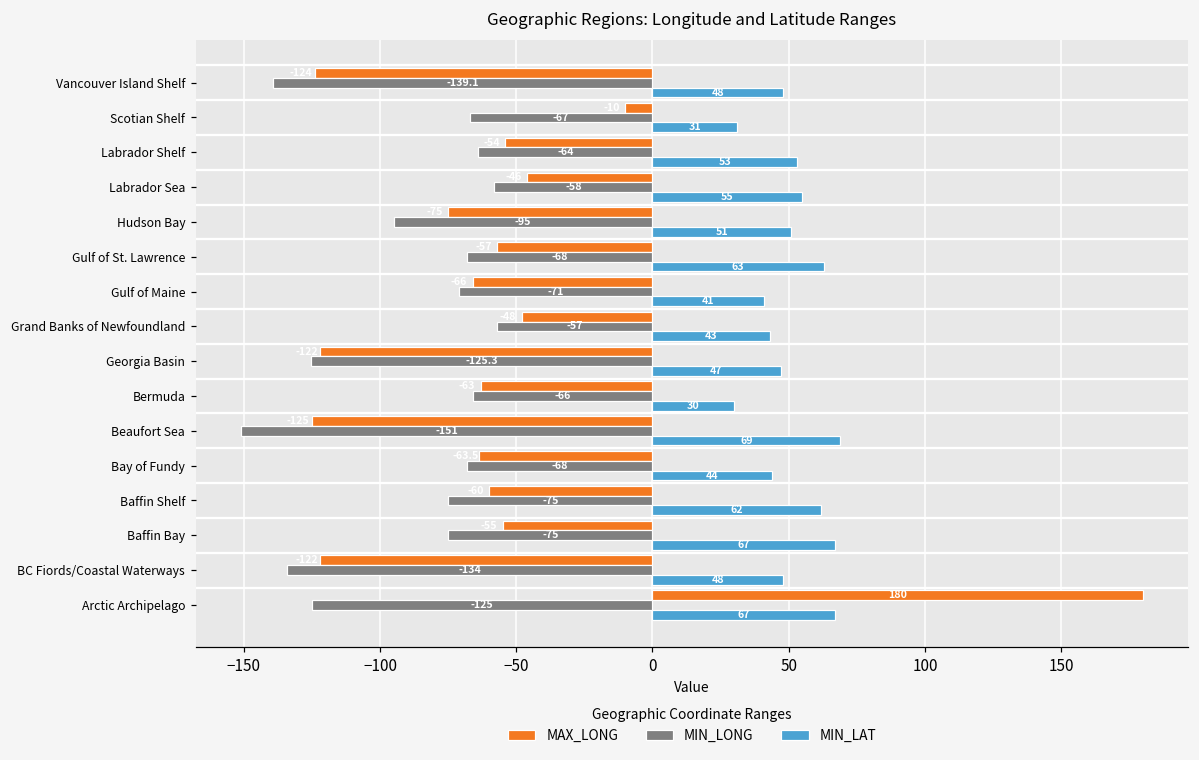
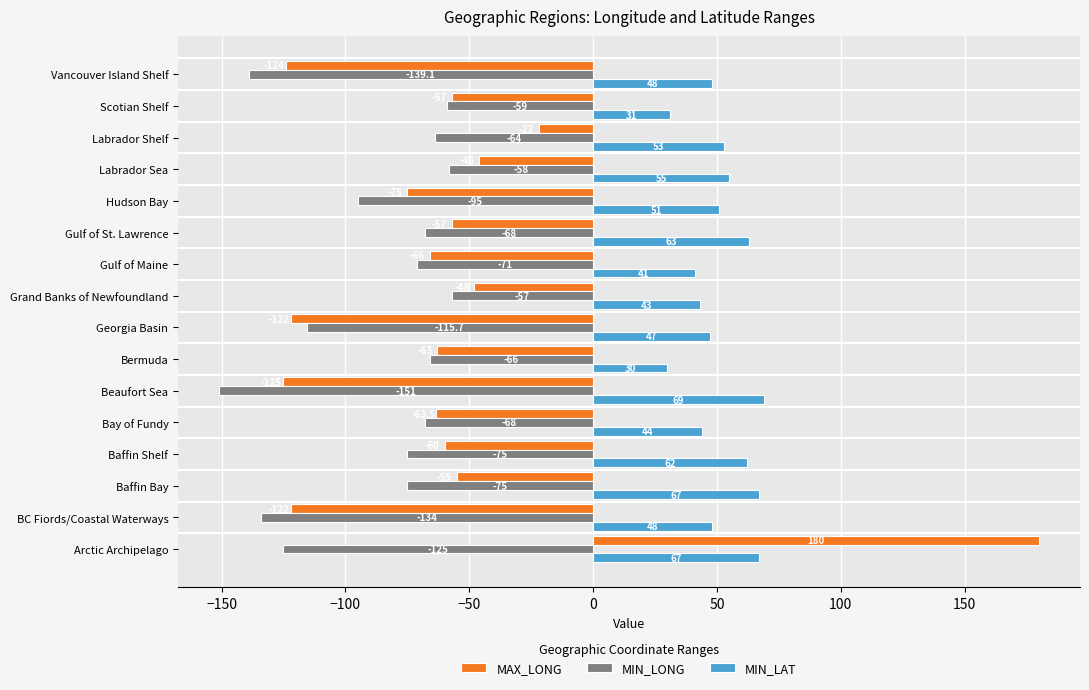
  {
    "MAX_LONG": {
      "Vancouver Island Shelf": -124,
-     "Scotian Shelf": -10,
-     "Labrador Shelf": -54,
+     "Scotian Shelf": -57,
+     "Labrador Shelf": -22,
      "Labrador Sea": -46,
      "Hudson Bay": -75,
      "Gulf of St. Lawrence": -57,
      "Gulf of Maine": -66,
      "Grand Banks of Newfoundland": -48,
      "Georgia Basin": -122,
      "Bermuda": -63,
      "Beaufort Sea": -125,
      "Bay of Fundy": -64,
      "Baffin Shelf": -60,
      "Baffin Bay": -55,
      "BC Fiords/Coastal Waterways": -122
    },
    "MIN_LONG": {
      "Vancouver Island Shelf": -139.1,
-     "Scotian Shelf": -67,
+     "Scotian Shelf": -59,
      "Labrador Shelf": -64,
      "Labrador Sea": -58,
      "Hudson Bay": -95,
      "Gulf of St. Lawrence": -68,
      "Gulf of Maine": -71,
      "Grand Banks of Newfoundland": -57,
-     "Georgia Basin": -125.3,
+     "Georgia Basin": -115.7,
      "Bermuda": -66,
      "Beaufort Sea": -151,
      "Bay of Fundy": -68,
      "Baffin Shelf": -75,
      "Baffin Bay": -75,
      "BC Fiords/Coastal Waterways": -134,
      "Arctic Archipelago": -125
    },
    "MIN_LAT": {
      "Vancouver Island Shelf": 48,
      "Scotian Shelf": 31,
      "Labrador Shelf": 53,
      "Labrador Sea": 55,
      "Hudson Bay": 51,
      "Gulf of St. Lawrence": 63,
      "Gulf of Maine": 41,
      "Grand Banks of Newfoundland": 43,
      "Georgia Basin": 47,
      "Bermuda": 30,
      "Beaufort Sea": 69,
      "Bay of Fundy": 44,
      "Baffin Shelf": 62,
      "Baffin Bay": 67,
      "BC Fiords/Coastal Waterways": 48,
      "Arctic Archipelago": 67
    }
  }
